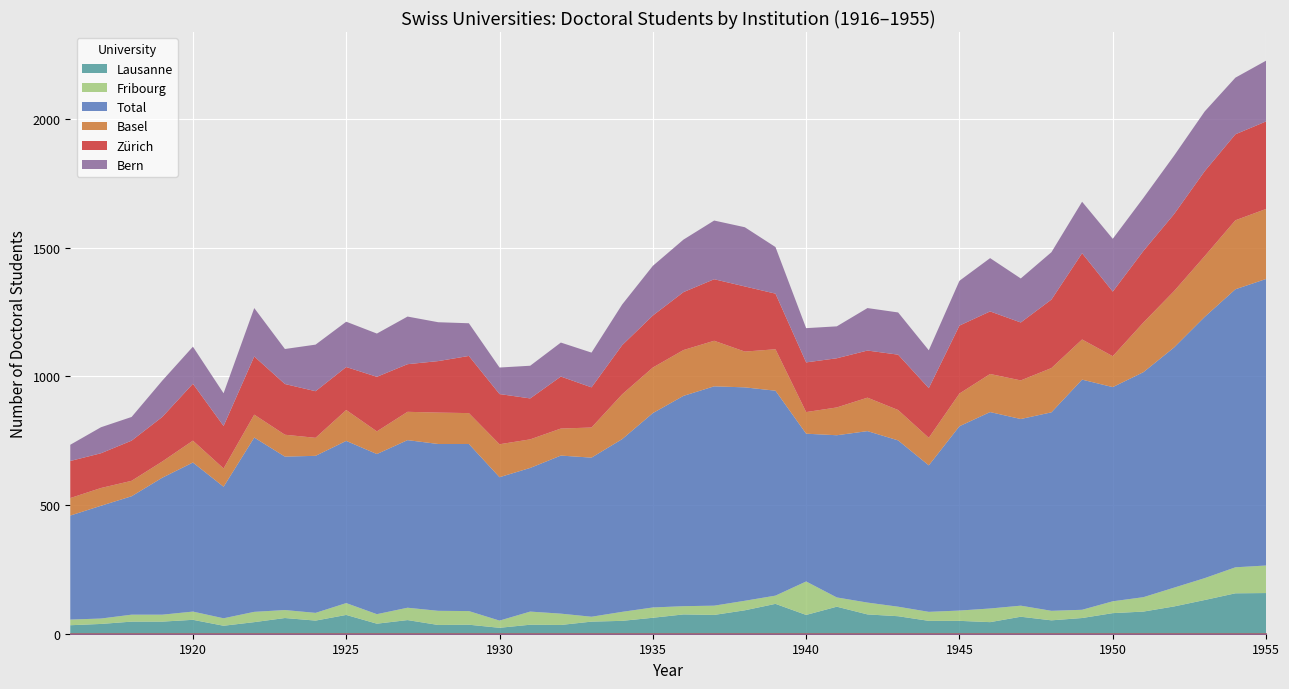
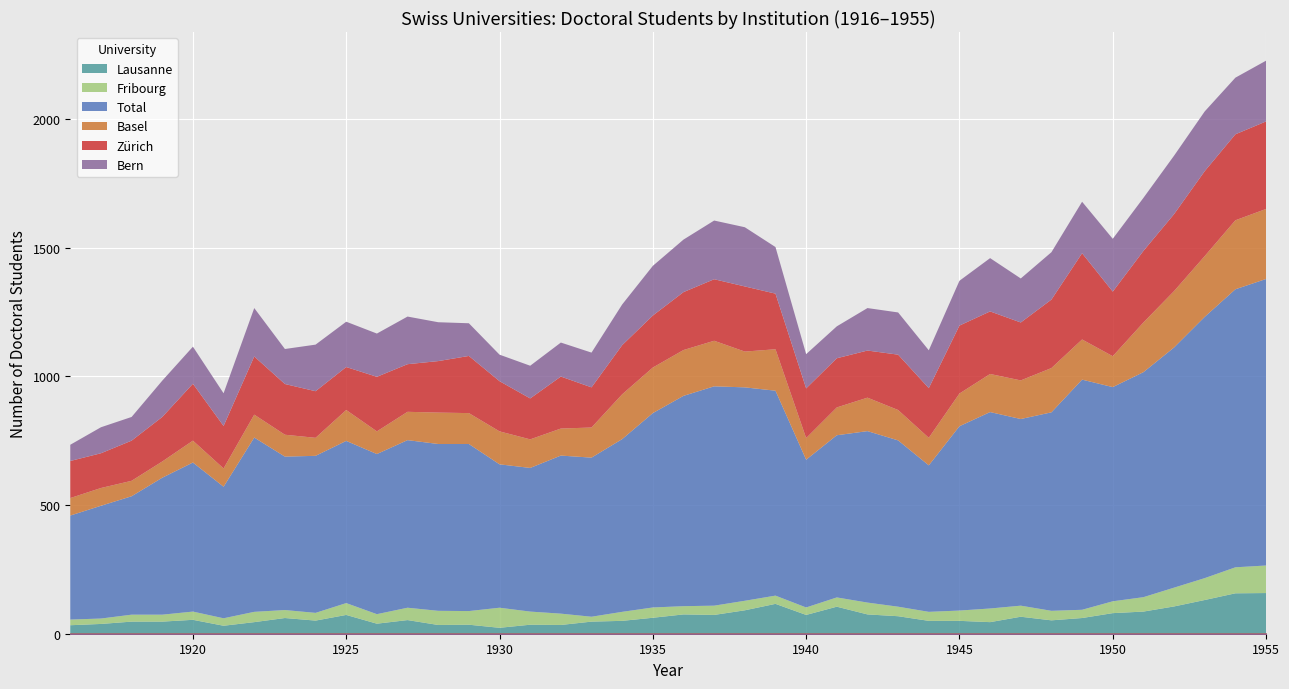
  {
    "Fribourg": {
      "1920": 30,
      "1925": 50,
-     "1930": 30,
+     "1930": 80,
      "1935": 40,
-     "1940": 130,
+     "1940": 30,
      "1945": 40,
      "1950": 50,
      "1955": 110
    },
    "Basel": {
      "1920": 90,
      "1925": 120,
      "1930": 130,
      "1935": 180,
      "1940": 80,
      "1945": 130,
      "1950": 120,
      "1955": 270
    },
    "Zürich": {
      "1920": 220,
      "1925": 170,
      "1930": 200,
      "1935": 200,
      "1940": 190,
      "1945": 260,
      "1950": 250,
      "1955": 340
    }
  }
